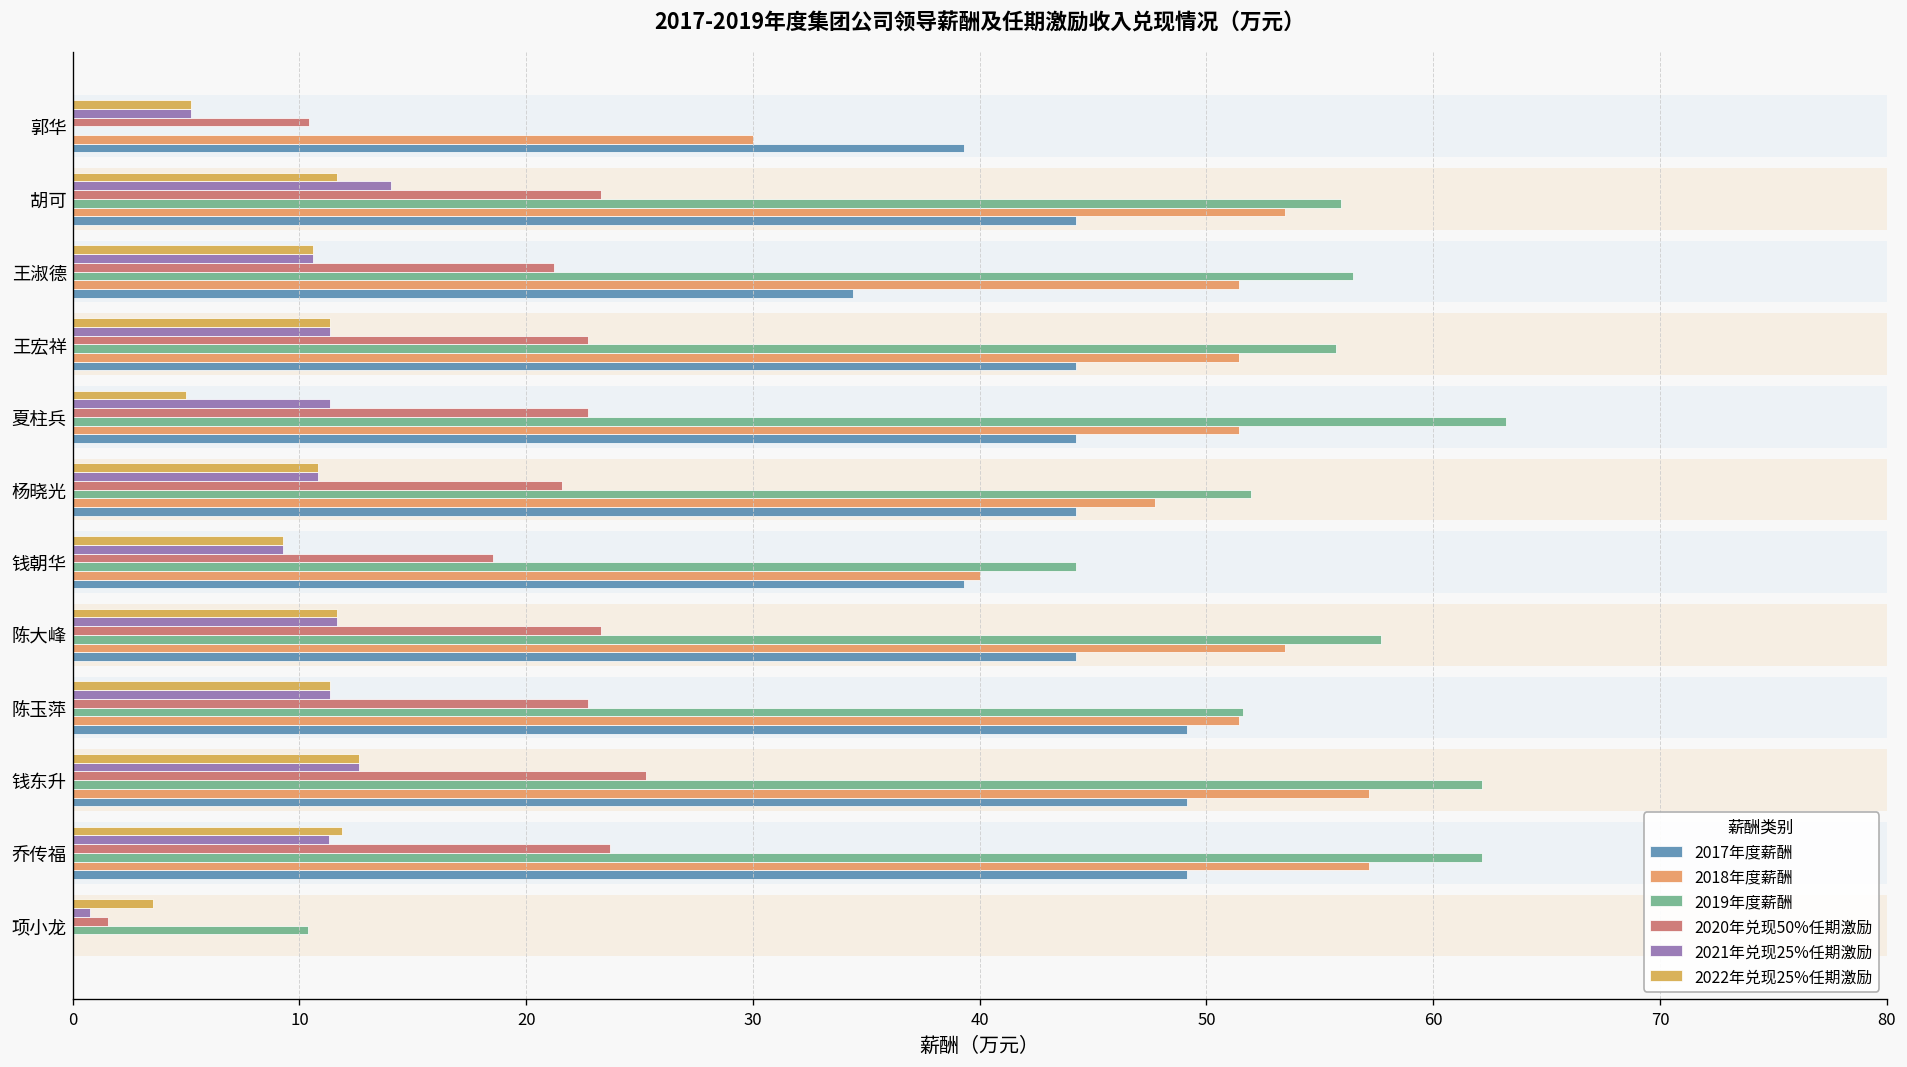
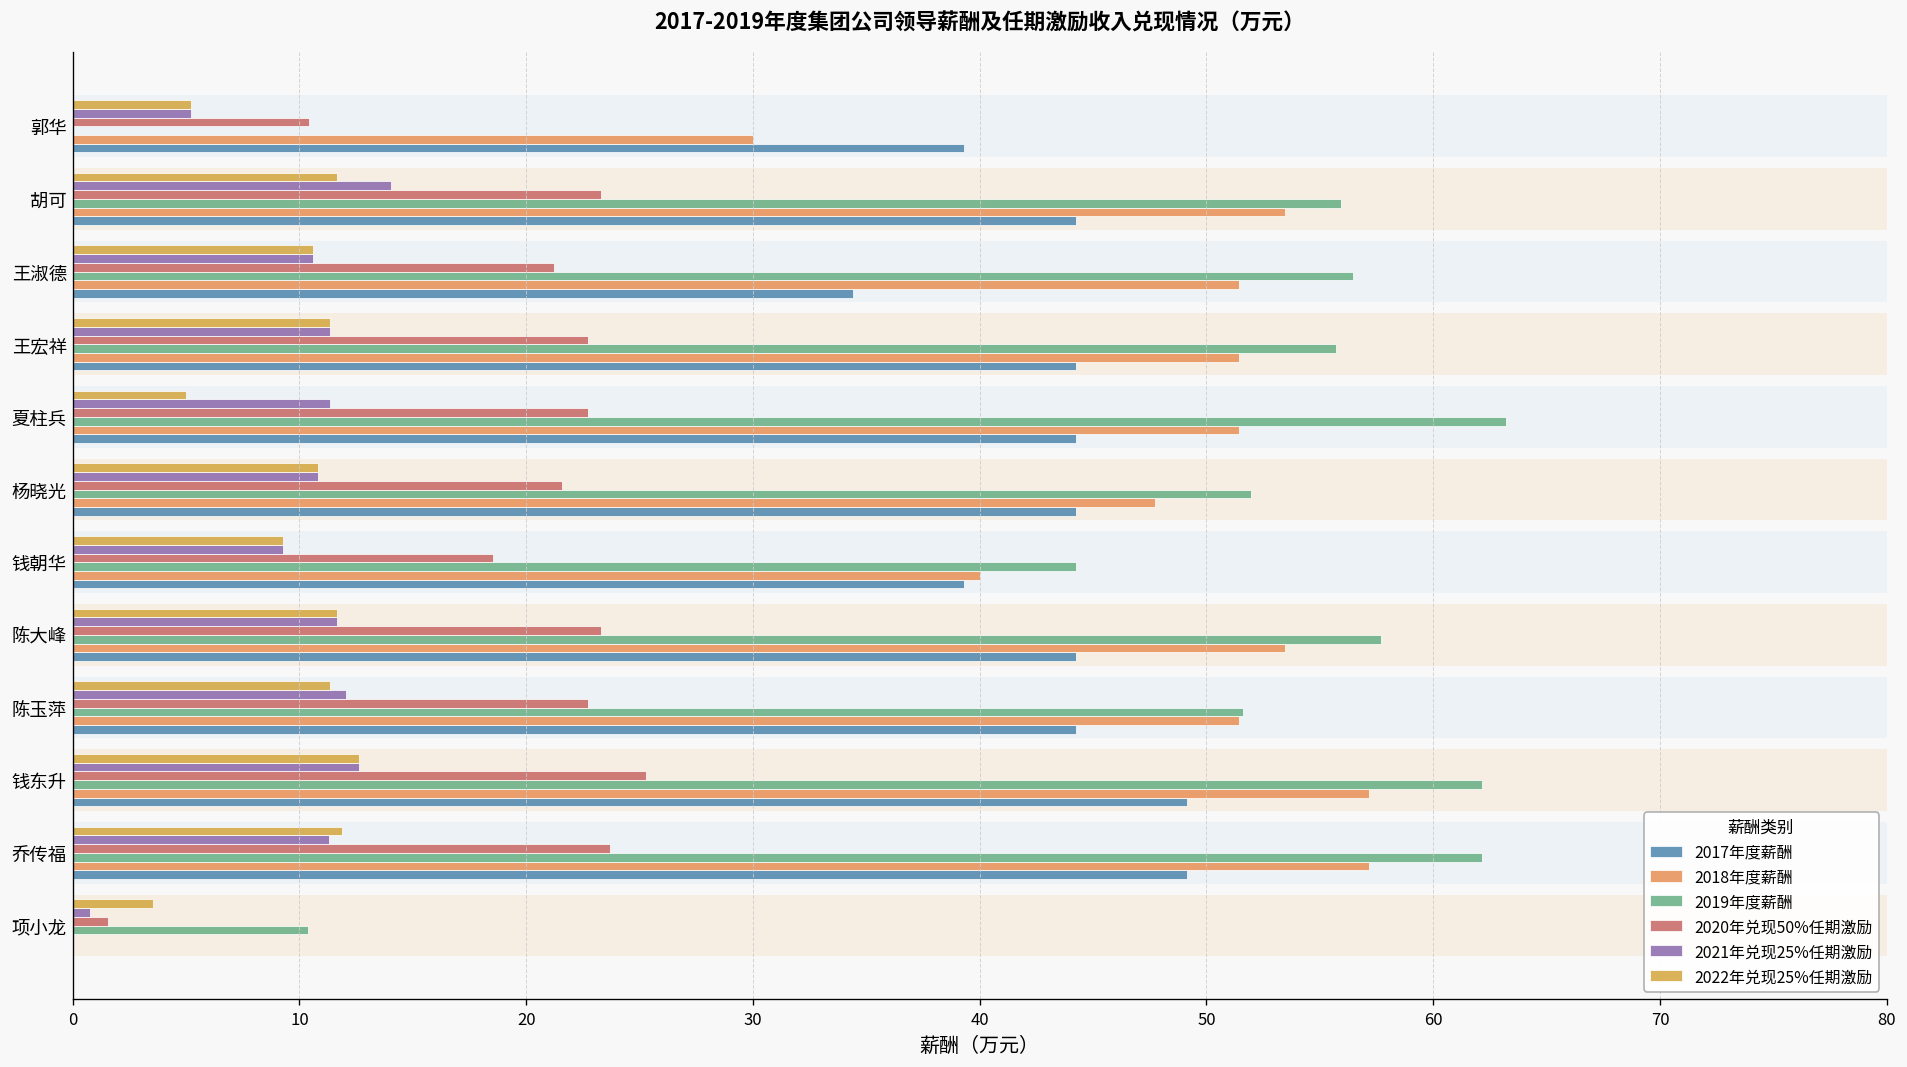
  {
    "2017年度薪酬": {
-     "陈玉萍": 49.1,
+     "陈玉萍": 44.2,
      "项小龙": 0.0
    },
    "2019年度薪酬": {
      "郭华": 0.0
    },
    "2021年兑现25%任期激励": {
-     "陈玉萍": 11.4
+     "陈玉萍": 12.0
    }
  }
